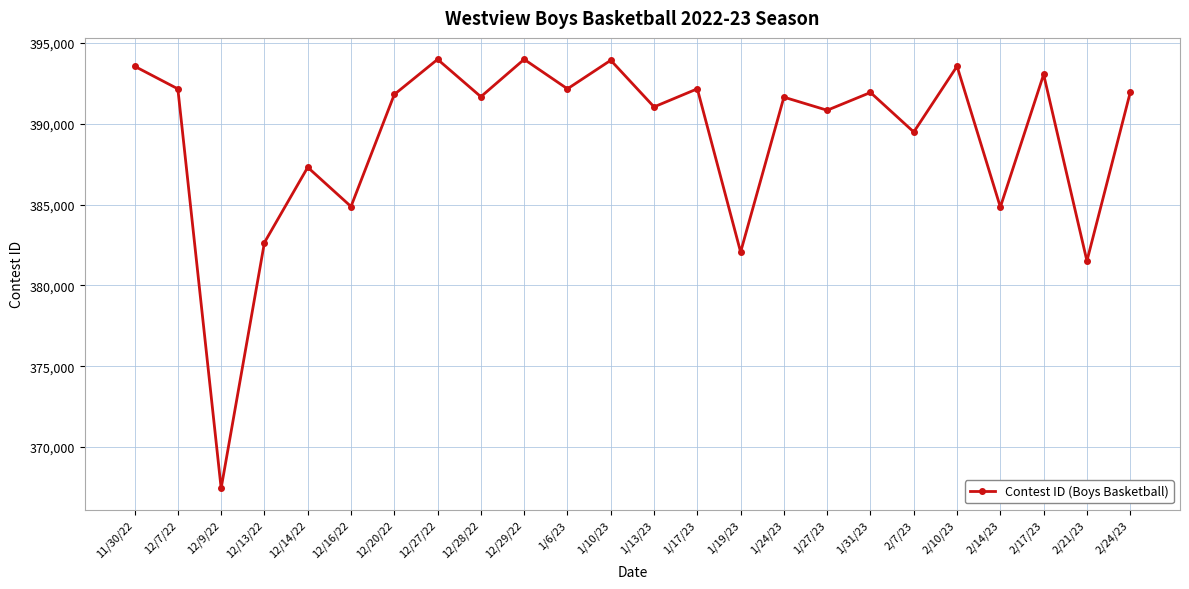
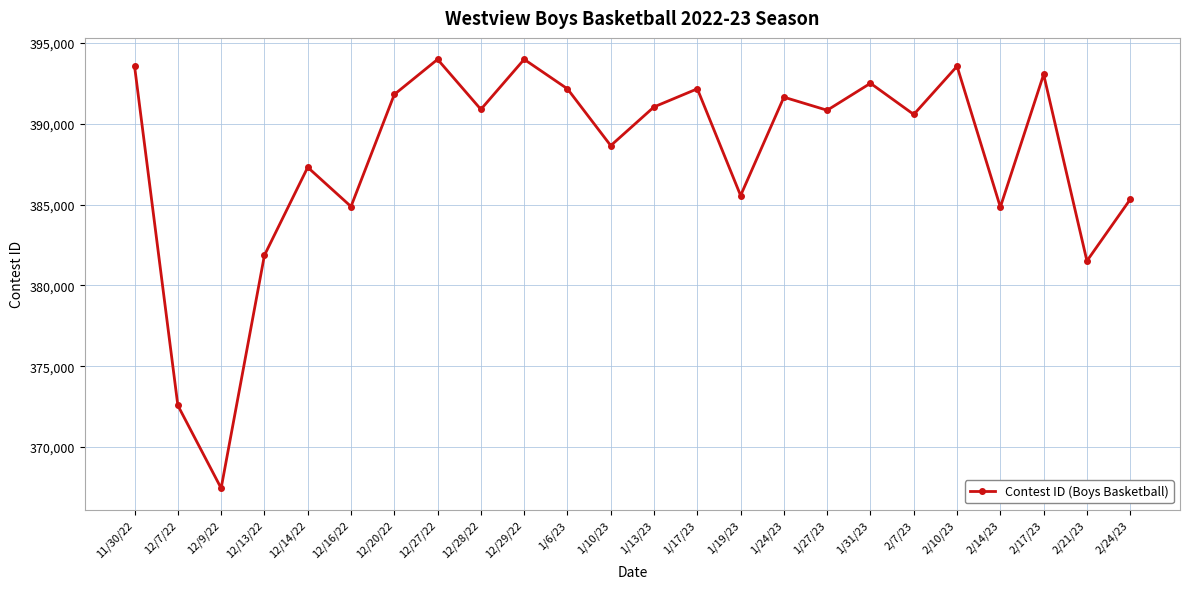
  {
    "11/30/22": "393,600",
-   "12/7/22": "392,200",
+   "12/7/22": "372,600",
    "12/9/22": "367,500",
-   "12/13/22": "382,700",
+   "12/13/22": "381,900",
    "12/14/22": "387,300",
    "12/16/22": "384,900",
    "12/20/22": "391,800",
    "12/27/22": "394,000",
-   "12/28/22": "391,700",
+   "12/28/22": "390,900",
    "12/29/22": "394,000",
    "1/6/23": "392,200",
-   "1/10/23": "393,900",
+   "1/10/23": "388,700",
    "1/13/23": "391,000",
    "1/17/23": "392,200",
-   "1/19/23": "382,100",
+   "1/19/23": "385,600",
    "1/24/23": "391,700",
    "1/27/23": "390,800",
-   "1/31/23": "391,900",
-   "2/7/23": "389,500",
+   "1/31/23": "392,500",
+   "2/7/23": "390,600",
    "2/10/23": "393,600",
    "2/14/23": "384,800",
    "2/17/23": "393,100",
    "2/21/23": "381,500",
-   "2/24/23": "391,900"
+   "2/24/23": "385,300"
  }
